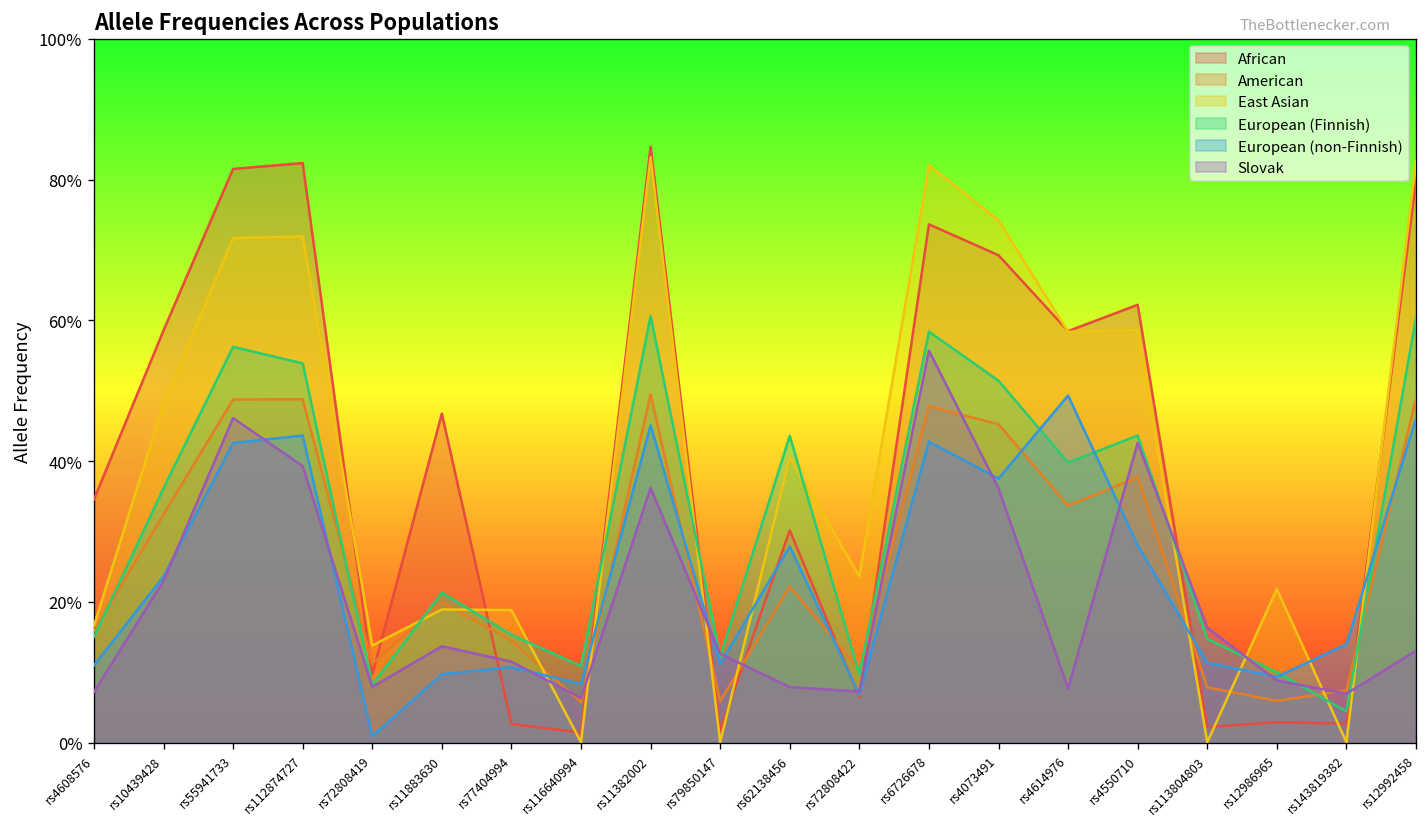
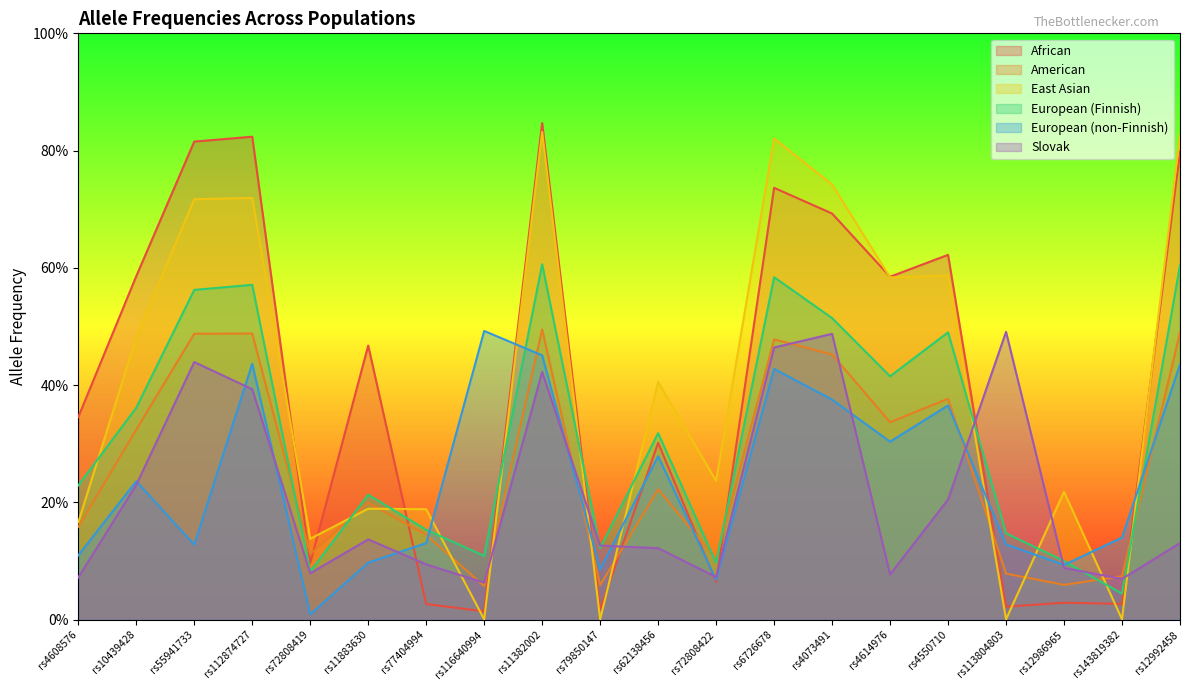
  {
    "European (Finnish)": {
-     "rs4608576": "15%",
+     "rs4608576": "23%",
      "rs10439428": "36%",
      "rs55941733": "56%",
-     "rs112874727": "54%",
+     "rs112874727": "57%",
      "rs11883630": "21%",
      "rs77404994": "15%",
      "rs116640994": "11%",
      "rs11382002": "61%",
-     "rs62138456": "44%",
+     "rs62138456": "32%",
      "rs72808422": "10%",
      "rs6726678": "58%",
      "rs4073491": "51%",
-     "rs4614976": "40%",
-     "rs4550710": "44%",
+     "rs4614976": "42%",
+     "rs4550710": "49%",
      "rs113804803": "15%",
      "rs12986965": "10%",
      "rs143819382": "4%",
      "rs12992458": "60%"
    },
    "European (non-Finnish)": {
      "rs4608576": "11%",
      "rs10439428": "24%",
-     "rs55941733": "43%",
+     "rs55941733": "13%",
      "rs112874727": "44%",
      "rs72808419": "1%",
      "rs11883630": "10%",
-     "rs77404994": "11%",
-     "rs116640994": "8%",
+     "rs77404994": "13%",
+     "rs116640994": "49%",
      "rs11382002": "45%",
-     "rs79850147": "11%",
+     "rs79850147": "9%",
      "rs62138456": "28%",
      "rs6726678": "43%",
      "rs4073491": "38%",
-     "rs4614976": "49%",
-     "rs4550710": "28%",
-     "rs113804803": "11%",
+     "rs4614976": "30%",
+     "rs4550710": "37%",
+     "rs113804803": "13%",
      "rs12986965": "9%",
      "rs143819382": "14%",
-     "rs12992458": "46%"
+     "rs12992458": "44%"
    },
    "Slovak": {
      "rs4608576": "7%",
      "rs10439428": "23%",
-     "rs55941733": "46%",
+     "rs55941733": "44%",
      "rs112874727": "39%",
      "rs11883630": "14%",
-     "rs77404994": "12%",
+     "rs77404994": "9%",
      "rs116640994": "6%",
-     "rs11382002": "36%",
-     "rs62138456": "8%",
+     "rs11382002": "42%",
+     "rs62138456": "12%",
      "rs72808422": "7%",
-     "rs6726678": "56%",
-     "rs4073491": "36%",
+     "rs6726678": "46%",
+     "rs4073491": "49%",
      "rs4614976": "8%",
-     "rs4550710": "43%",
-     "rs113804803": "16%",
+     "rs4550710": "21%",
+     "rs113804803": "49%",
      "rs12986965": "9%",
      "rs143819382": "7%",
      "rs12992458": "13%"
    }
  }
